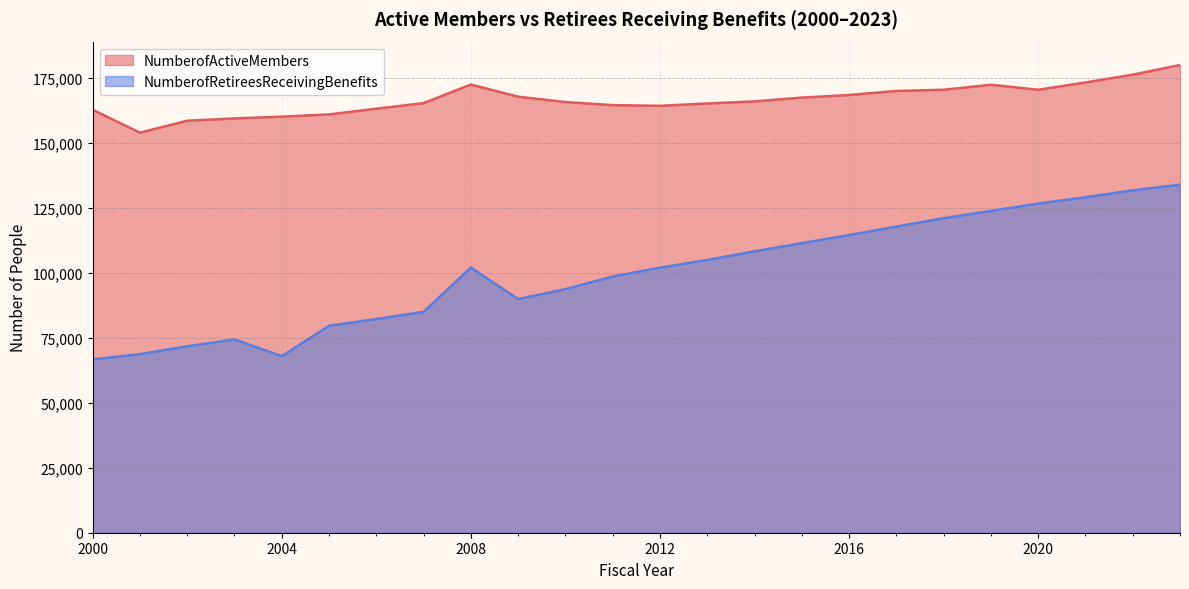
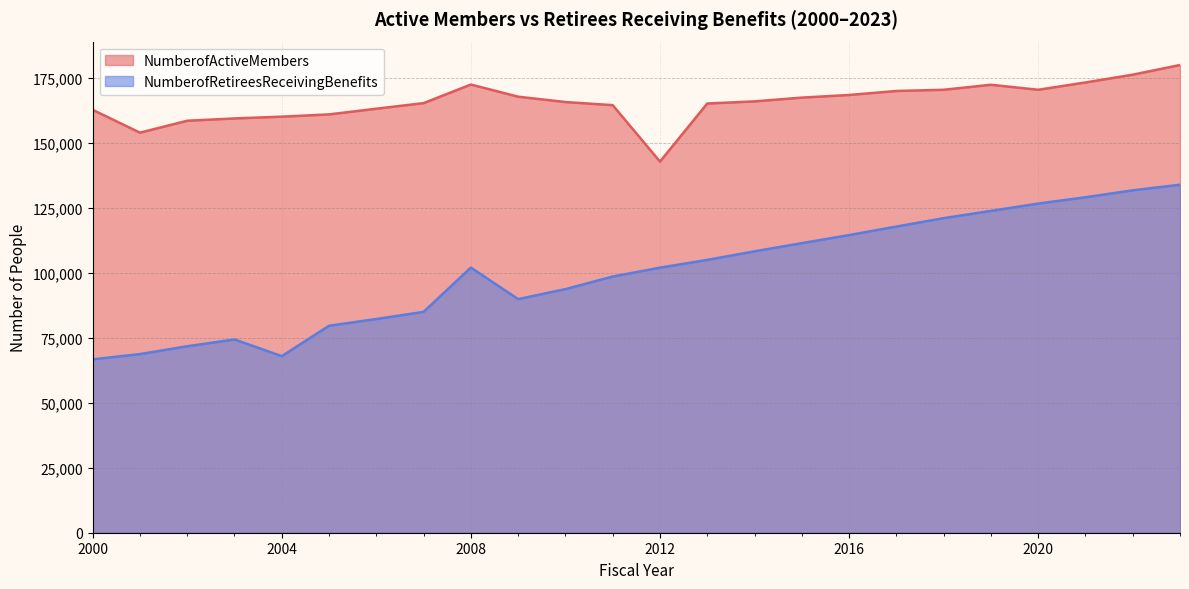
  {
    "NumberofActiveMembers": {
      "2000": "163,000",
      "2004": "160,000",
      "2008": "172,000",
-     "2012": "164,000",
+     "2012": "143,000",
      "2016": "168,000",
      "2020": "170,000"
    },
    "NumberofRetireesReceivingBenefits": {
      "2000": "67,000",
      "2004": "68,000",
      "2008": "102,000",
      "2012": "102,000",
      "2016": "114,000",
      "2020": "127,000"
    }
  }
